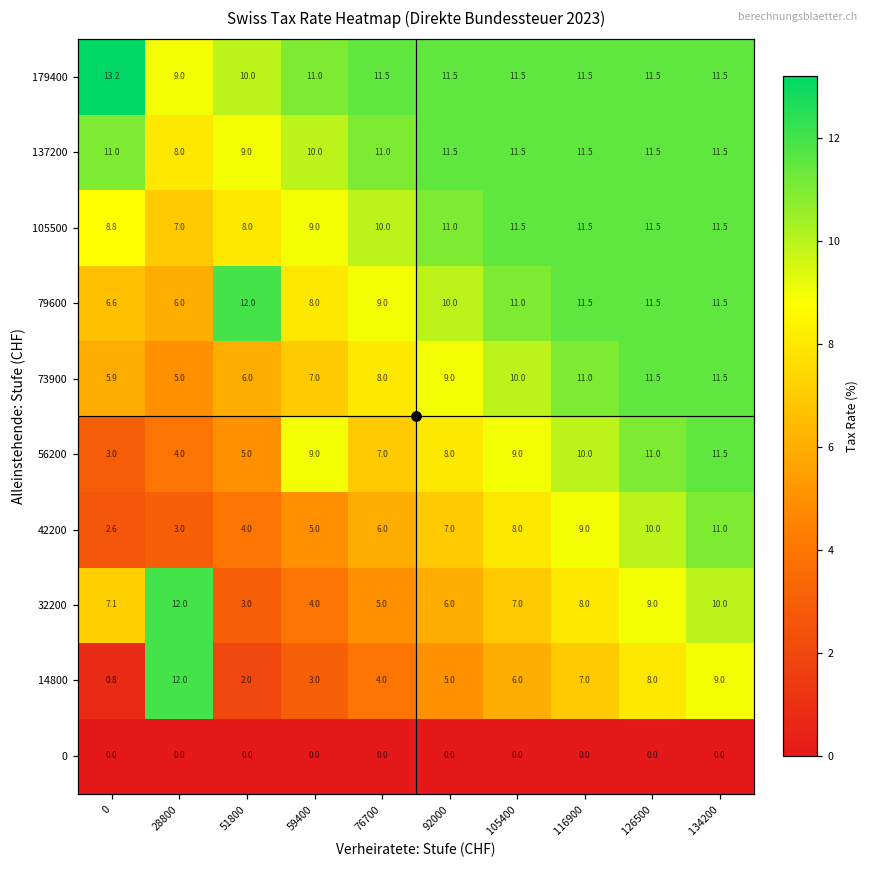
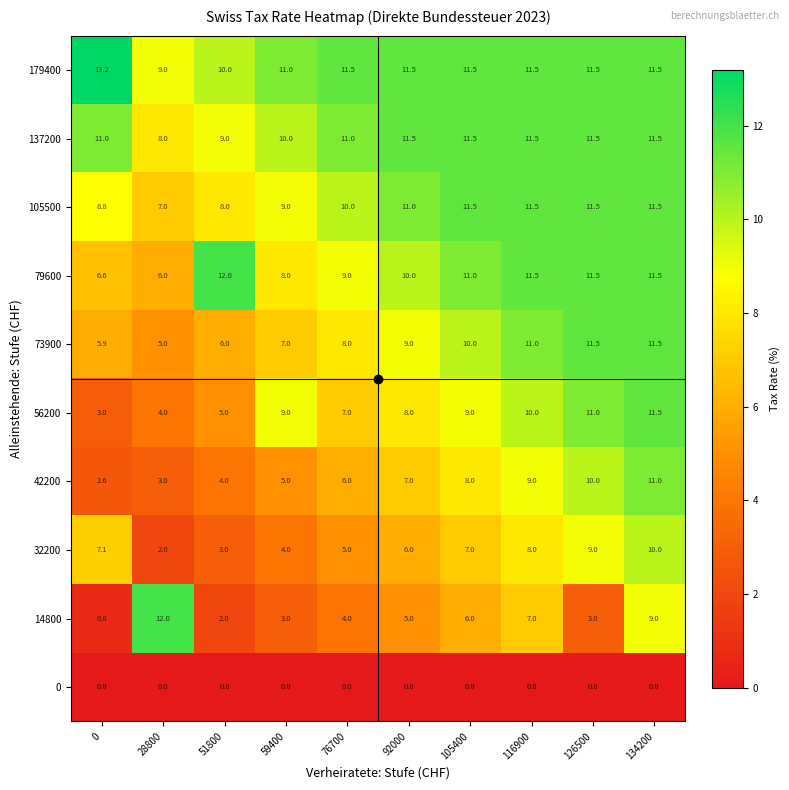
  {
    "179400": {
      "0": 13.2,
      "28800": 9.0,
      "51800": 10.0,
      "59400": 11.0,
      "76700": 11.5,
      "92000": 11.5,
      "105400": 11.5,
      "116900": 11.5,
      "126500": 11.5,
      "134200": 11.5
    },
    "137200": {
      "0": 11.0,
      "28800": 8.0,
      "51800": 9.0,
      "59400": 10.0,
      "76700": 11.0,
      "92000": 11.5,
      "105400": 11.5,
      "116900": 11.5,
      "126500": 11.5,
      "134200": 11.5
    },
    "105500": {
      "0": 8.8,
      "28800": 7.0,
      "51800": 8.0,
      "59400": 9.0,
      "76700": 10.0,
      "92000": 11.0,
      "105400": 11.5,
      "116900": 11.5,
      "126500": 11.5,
      "134200": 11.5
    },
    "79600": {
      "0": 6.6,
      "28800": 6.0,
      "51800": 12.0,
      "59400": 8.0,
      "76700": 9.0,
      "92000": 10.0,
      "105400": 11.0,
      "116900": 11.5,
      "126500": 11.5,
      "134200": 11.5
    },
    "73900": {
      "0": 5.9,
      "28800": 5.0,
      "51800": 6.0,
      "59400": 7.0,
      "76700": 8.0,
      "92000": 9.0,
      "105400": 10.0,
      "116900": 11.0,
      "126500": 11.5,
      "134200": 11.5
    },
    "56200": {
      "0": 3.0,
      "28800": 4.0,
      "51800": 5.0,
      "59400": 9.0,
      "76700": 7.0,
      "92000": 8.0,
      "105400": 9.0,
      "116900": 10.0,
      "126500": 11.0,
      "134200": 11.5
    },
    "42200": {
      "0": 2.6,
      "28800": 3.0,
      "51800": 4.0,
      "59400": 5.0,
      "76700": 6.0,
      "92000": 7.0,
      "105400": 8.0,
      "116900": 9.0,
      "126500": 10.0,
      "134200": 11.0
    },
    "32200": {
      "0": 7.1,
-     "28800": 12.0,
+     "28800": 2.0,
      "51800": 3.0,
      "59400": 4.0,
      "76700": 5.0,
      "92000": 6.0,
      "105400": 7.0,
      "116900": 8.0,
      "126500": 9.0,
      "134200": 10.0
    },
    "14800": {
      "0": 0.8,
      "28800": 12.0,
      "51800": 2.0,
      "59400": 3.0,
      "76700": 4.0,
      "92000": 5.0,
      "105400": 6.0,
      "116900": 7.0,
-     "126500": 8.0,
+     "126500": 3.0,
      "134200": 9.0
    },
    "0": {
      "0": 0.0,
      "28800": 0.0,
      "51800": 0.0,
      "59400": 0.0,
      "76700": 0.0,
      "92000": 0.0,
      "105400": 0.0,
      "116900": 0.0,
      "126500": 0.0,
      "134200": 0.0
    }
  }
